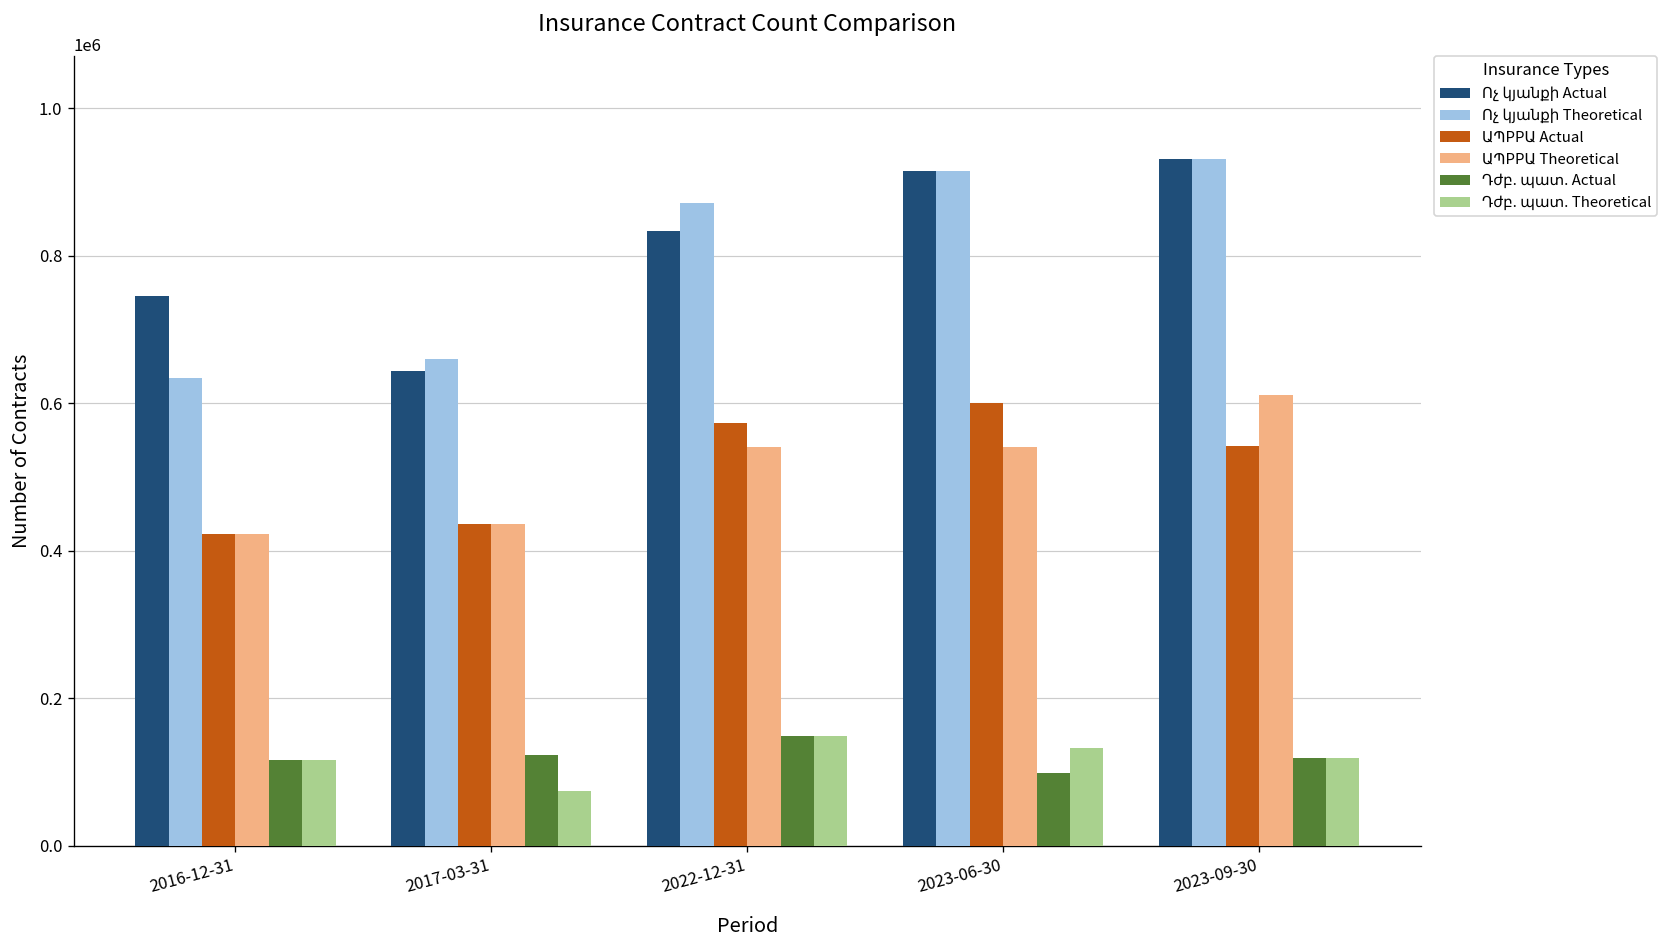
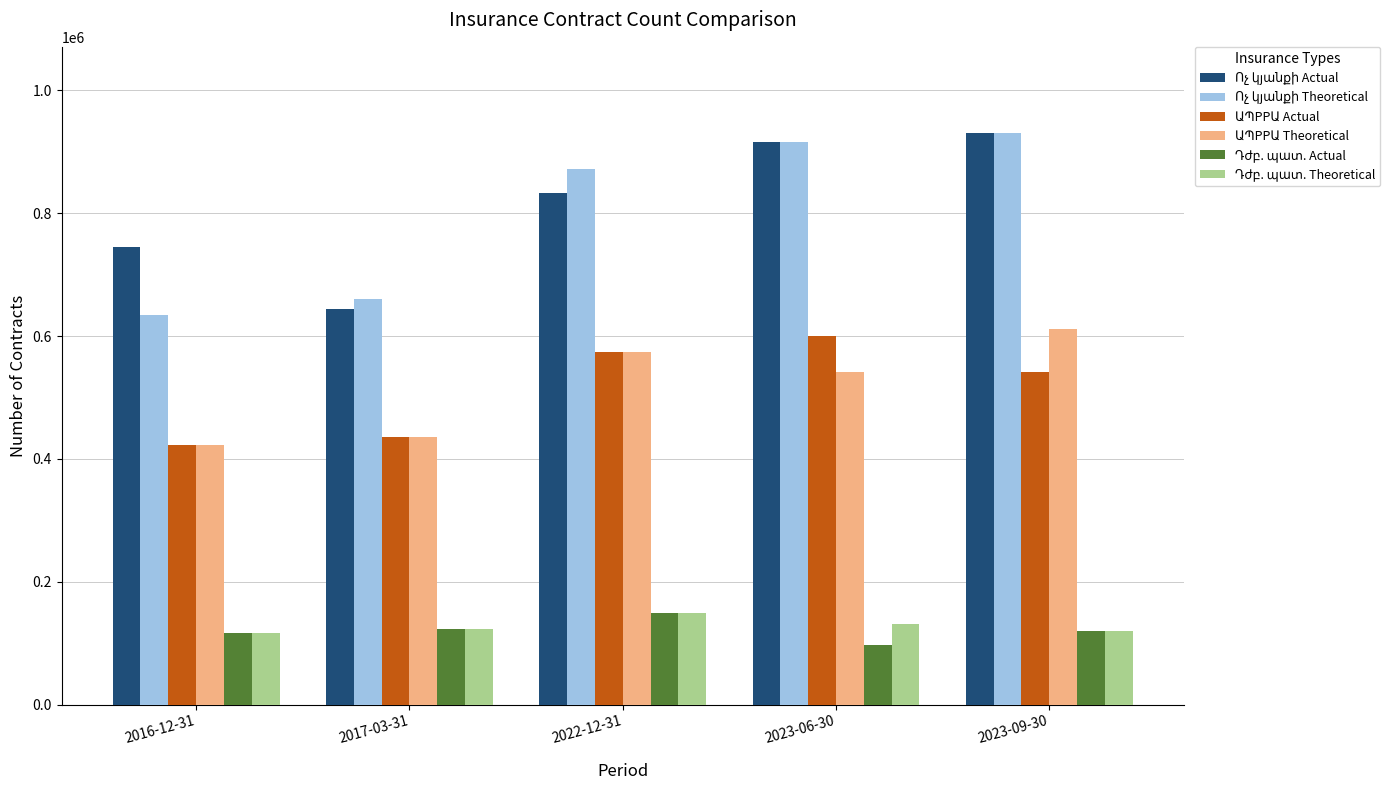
  {
    "Ոչ կյանքի Actual": {
      "2016-12-31": 750000,
      "2017-03-31": 640000,
      "2022-12-31": 830000,
      "2023-06-30": 920000,
      "2023-09-30": 930000
    },
    "Ոչ կյանքի Theoretical": {
      "2016-12-31": 630000,
      "2017-03-31": 660000,
      "2022-12-31": 870000,
      "2023-06-30": 920000,
      "2023-09-30": 930000
    },
    "ԱՊPPԱ Actual": {
      "2016-12-31": 420000,
      "2017-03-31": 440000,
      "2022-12-31": 570000,
      "2023-06-30": 600000,
      "2023-09-30": 540000
    },
    "ԱՊPPԱ Theoretical": {
      "2016-12-31": 420000,
      "2017-03-31": 440000,
-     "2022-12-31": 540000,
+     "2022-12-31": 570000,
      "2023-06-30": 540000,
      "2023-09-30": 610000
    },
    "Դժբ. պատ. Actual": {
      "2016-12-31": 120000,
      "2017-03-31": 120000,
      "2022-12-31": 150000,
      "2023-06-30": 100000,
      "2023-09-30": 120000
    },
    "Դժբ. պատ. Theoretical": {
      "2016-12-31": 120000,
-     "2017-03-31": 70000,
+     "2017-03-31": 120000,
      "2022-12-31": 150000,
      "2023-06-30": 130000,
      "2023-09-30": 120000
    }
  }
